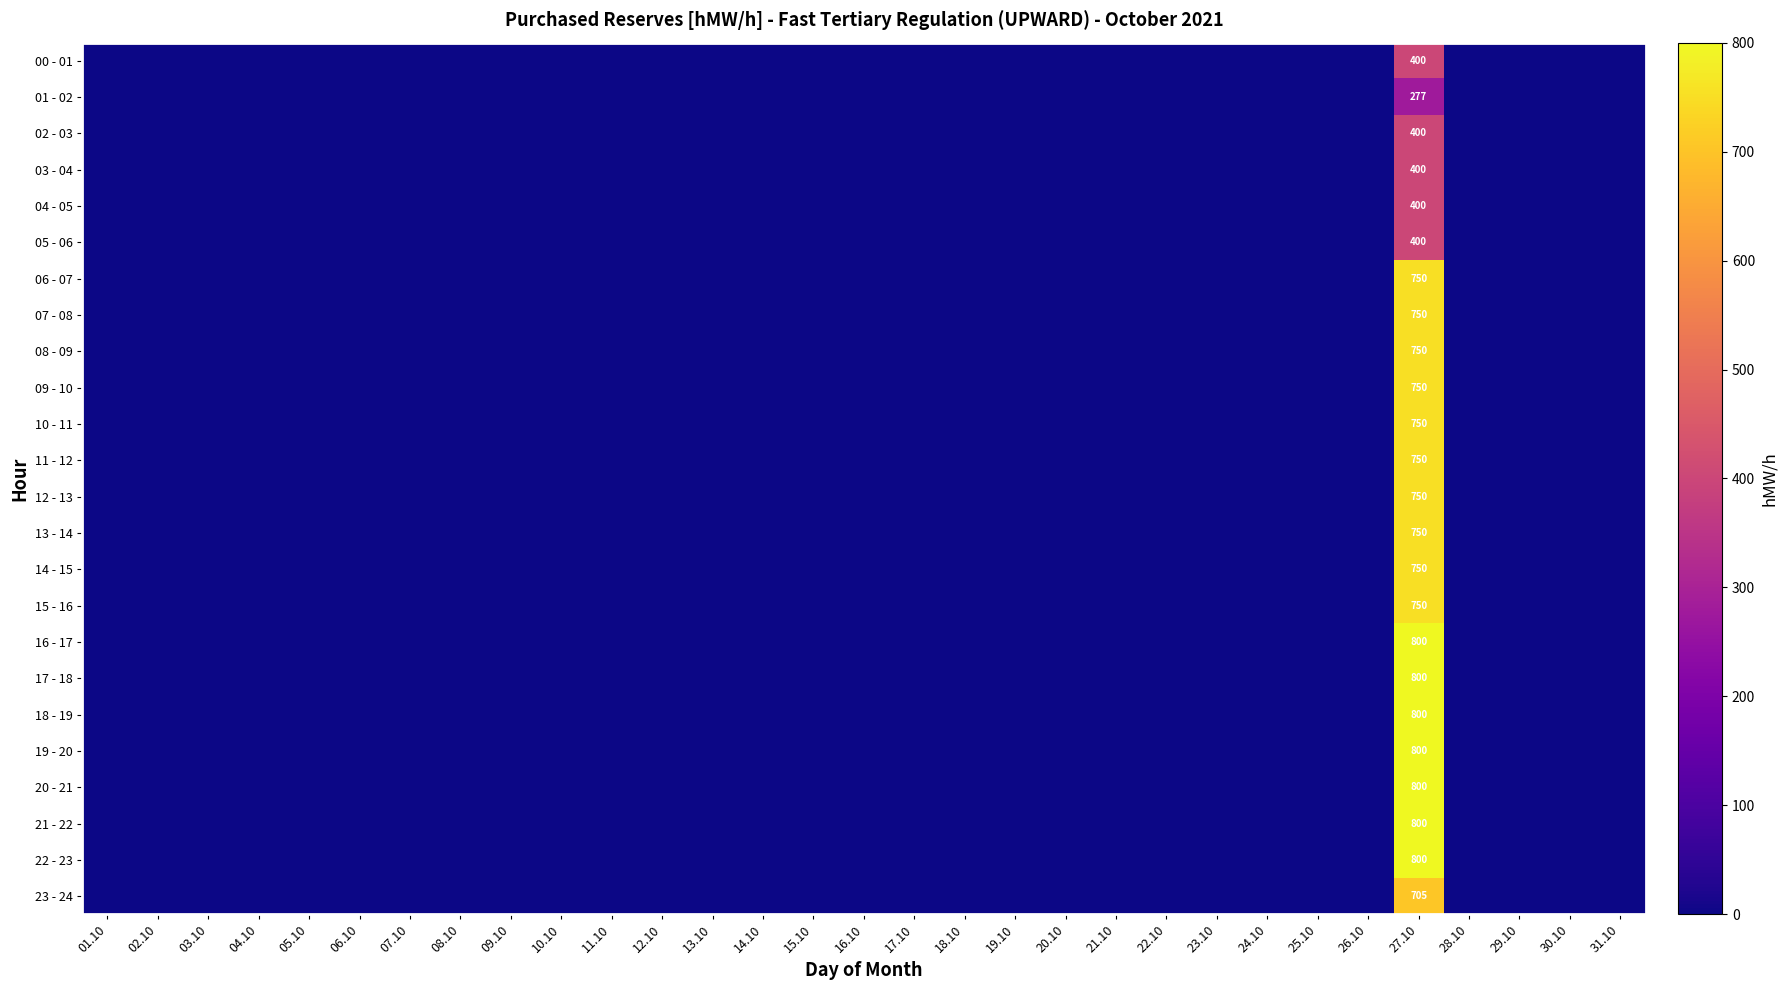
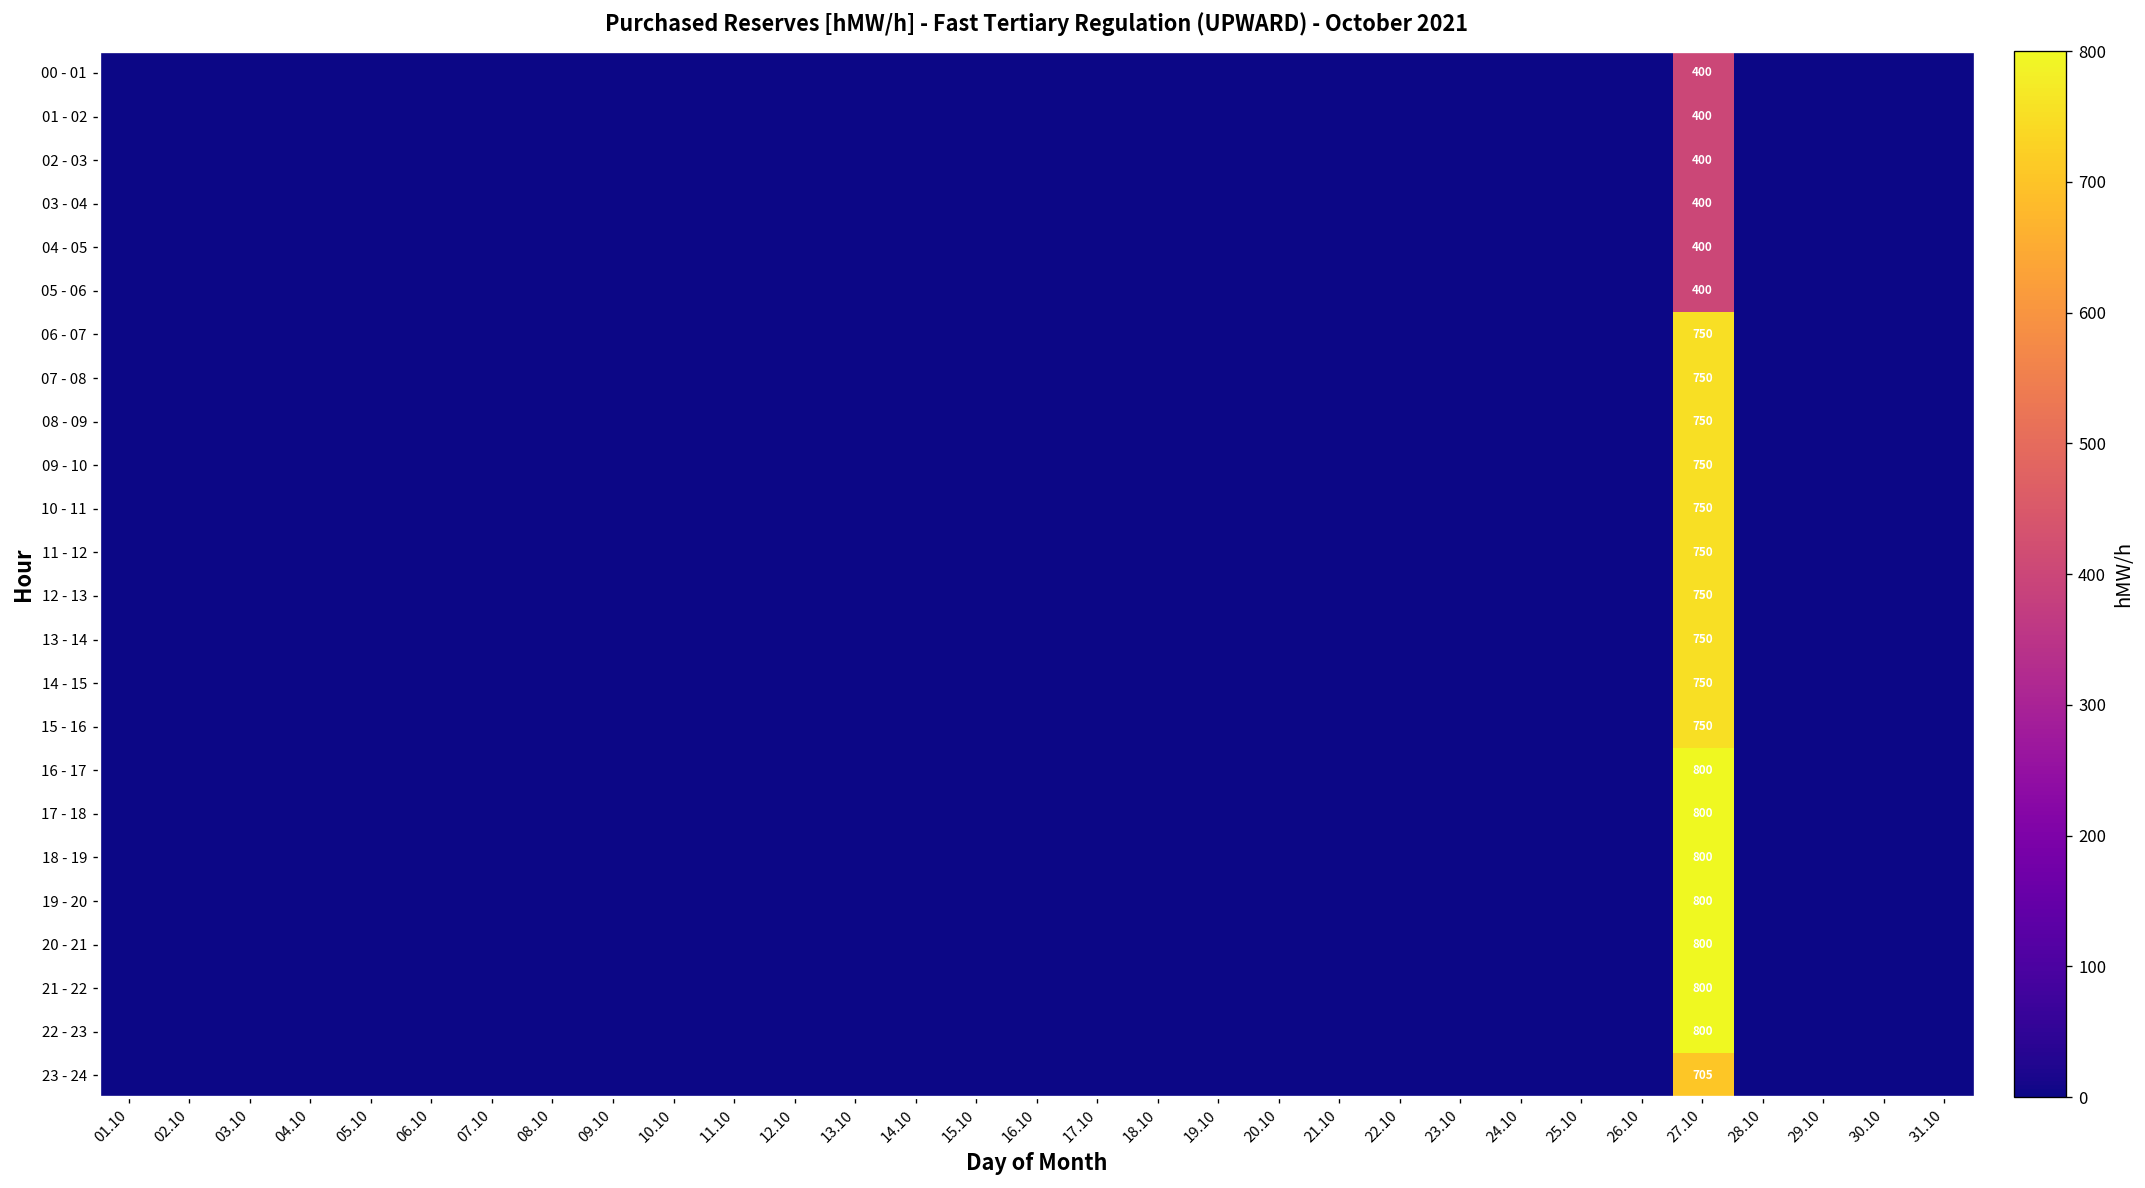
  {
    "00 - 01": {
      "27.10": 400
    },
    "01 - 02": {
-     "27.10": 277
+     "27.10": 400
    },
    "02 - 03": {
      "27.10": 400
    },
    "03 - 04": {
      "27.10": 400
    },
    "04 - 05": {
      "27.10": 400
    },
    "05 - 06": {
      "27.10": 400
    },
    "06 - 07": {
      "27.10": 750
    },
    "07 - 08": {
      "27.10": 750
    },
    "08 - 09": {
      "27.10": 750
    },
    "09 - 10": {
      "27.10": 750
    },
    "10 - 11": {
      "27.10": 750
    },
    "11 - 12": {
      "27.10": 750
    },
    "12 - 13": {
      "27.10": 750
    },
    "13 - 14": {
      "27.10": 750
    },
    "14 - 15": {
      "27.10": 750
    },
    "15 - 16": {
      "27.10": 750
    },
    "16 - 17": {
      "27.10": 800
    },
    "17 - 18": {
      "27.10": 800
    },
    "18 - 19": {
      "27.10": 800
    },
    "19 - 20": {
      "27.10": 800
    },
    "20 - 21": {
      "27.10": 800
    },
    "21 - 22": {
      "27.10": 800
    },
    "22 - 23": {
      "27.10": 800
    },
    "23 - 24": {
      "27.10": 705
    }
  }
